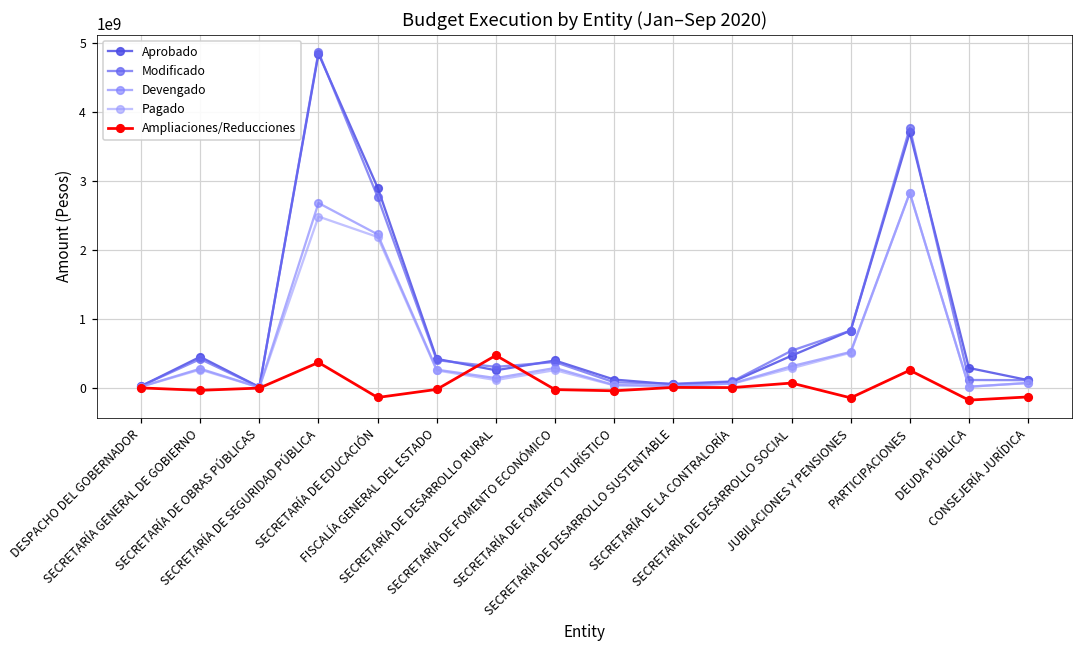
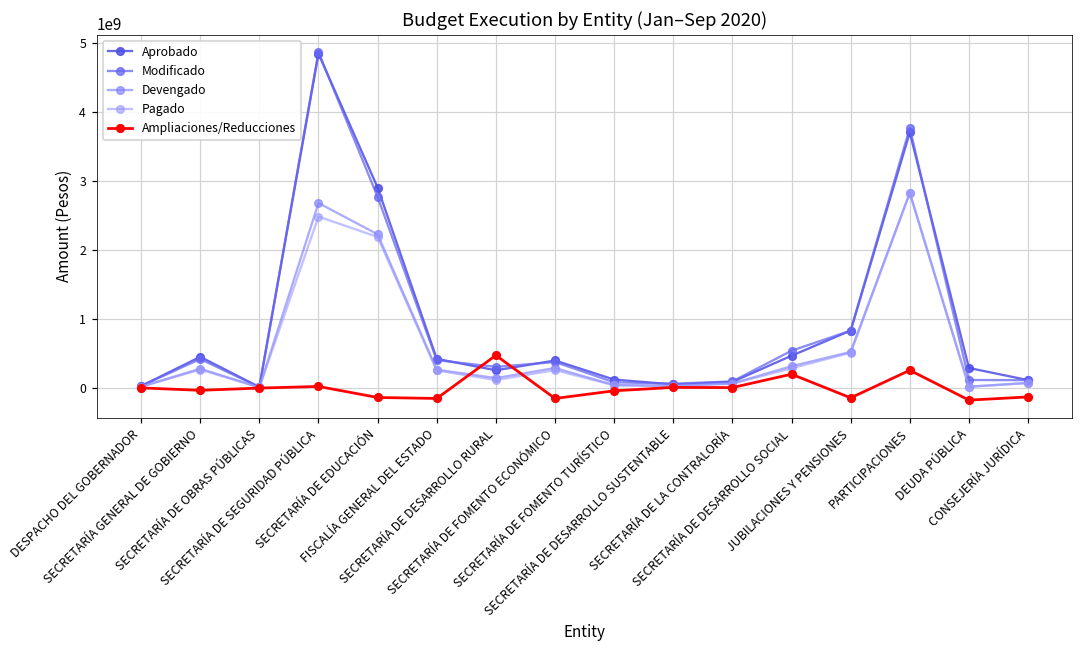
  {
    "Ampliaciones/Reducciones": {
      "SECRETARÍA GENERAL DE GOBIERNO": 0,
-     "SECRETARÍA DE SEGURIDAD PÚBLICA": 400000000,
+     "SECRETARÍA DE SEGURIDAD PÚBLICA": 0,
      "SECRETARÍA DE EDUCACIÓN": -100000000,
-     "FISCALÍA GENERAL DEL ESTADO": 0,
+     "FISCALÍA GENERAL DEL ESTADO": -200000000,
      "SECRETARÍA DE DESARROLLO RURAL": 500000000,
-     "SECRETARÍA DE FOMENTO ECONÓMICO": 0,
+     "SECRETARÍA DE FOMENTO ECONÓMICO": -200000000,
      "SECRETARÍA DE FOMENTO TURÍSTICO": 0,
      "SECRETARÍA DE LA CONTRALORÍA": 0,
-     "SECRETARÍA DE DESARROLLO SOCIAL": 100000000,
+     "SECRETARÍA DE DESARROLLO SOCIAL": 200000000,
      "JUBILACIONES Y PENSIONES": -100000000,
      "PARTICIPACIONES": 300000000,
      "DEUDA PÚBLICA": -200000000,
      "CONSEJERÍA JURÍDICA": -100000000
    }
  }
